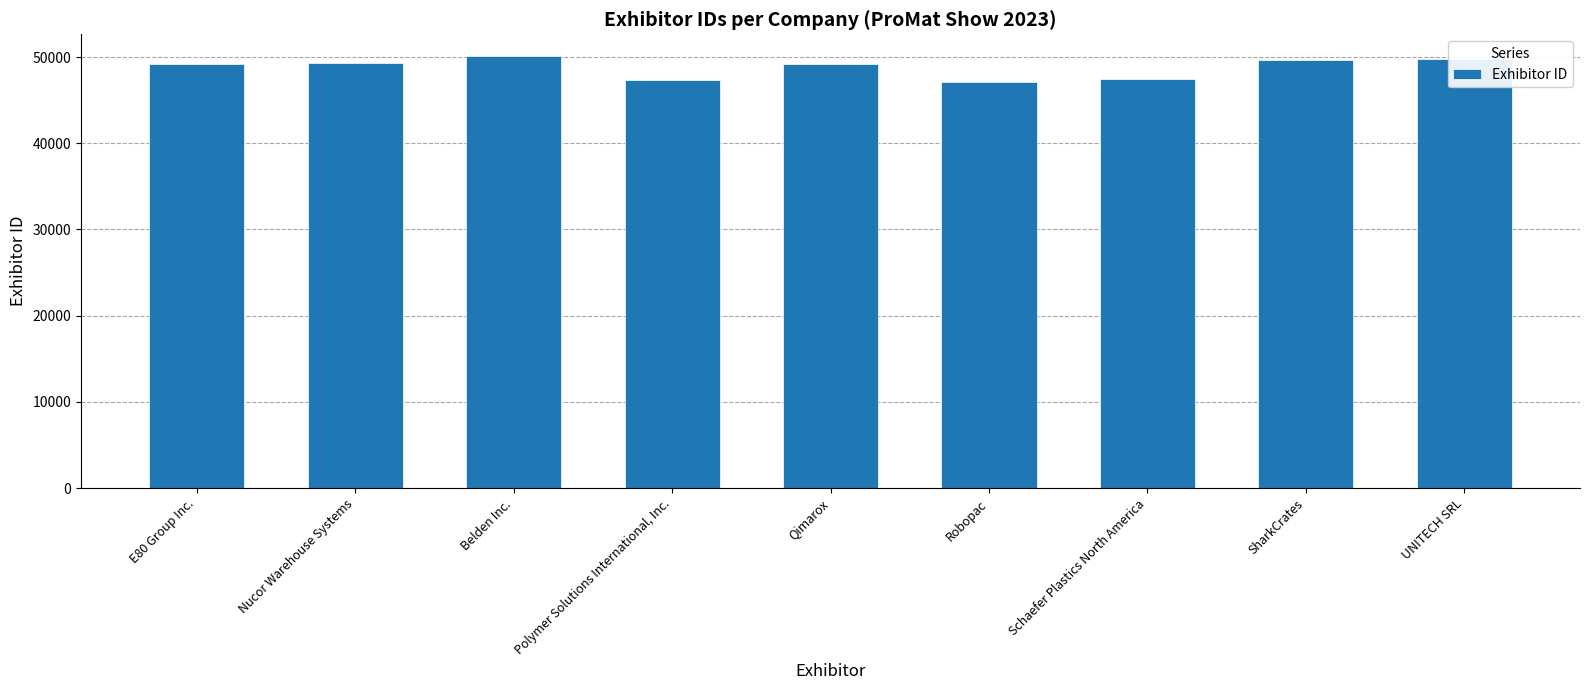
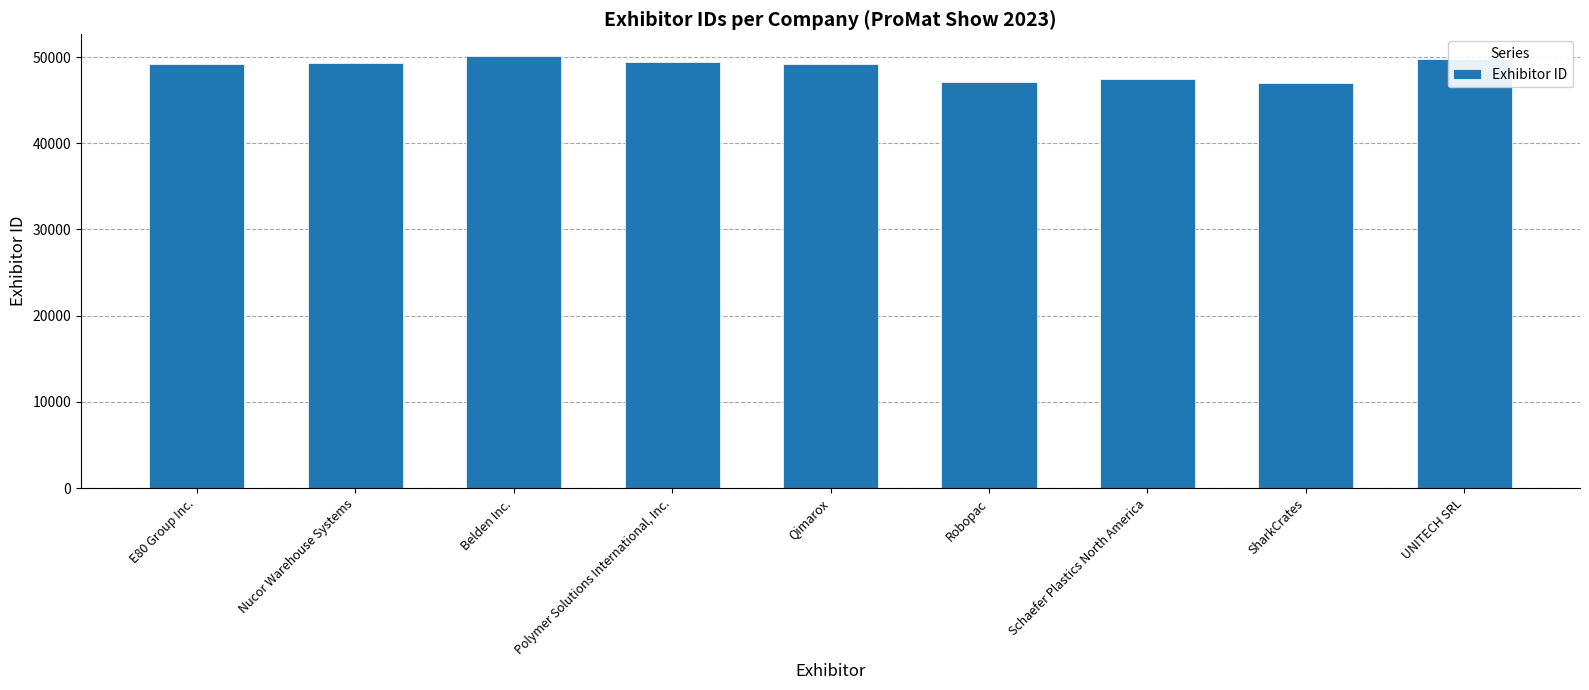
  {
    "E80 Group Inc.": 49000,
    "Nucor Warehouse Systems": 49000,
    "Belden Inc.": 50000,
-   "Polymer Solutions International, Inc.": 47000,
+   "Polymer Solutions International, Inc.": 49000,
    "Qimarox": 49000,
    "Robopac": 47000,
    "Schaefer Plastics North America": 47000,
-   "SharkCrates": 50000
+   "SharkCrates": 47000
  }
